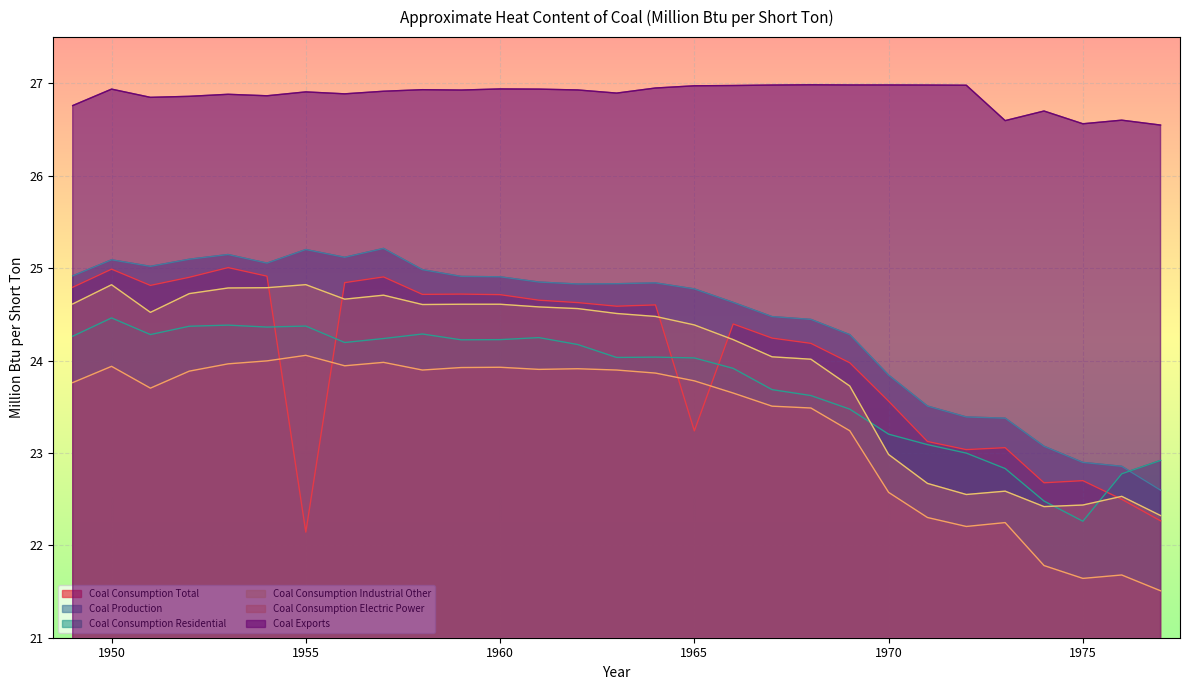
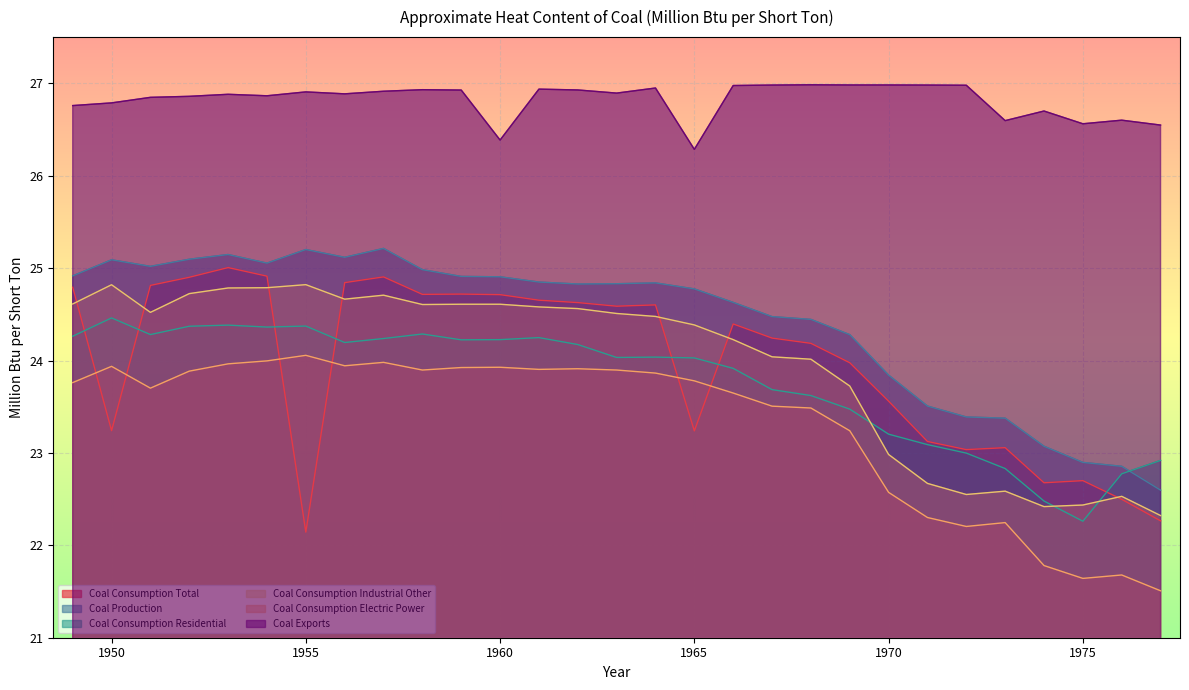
  {
    "Coal Consumption Total": {
-     "1950": 25.0,
+     "1950": 23.2,
      "1955": 22.1,
      "1960": 24.7,
      "1965": 23.2,
      "1970": 23.6,
      "1975": 22.7
    },
    "Coal Exports": {
-     "1950": 26.9,
+     "1950": 26.8,
      "1955": 26.9,
-     "1960": 26.9,
-     "1965": 27.0,
+     "1960": 26.4,
+     "1965": 26.3,
      "1970": 27.0,
      "1975": 26.6
    }
  }
